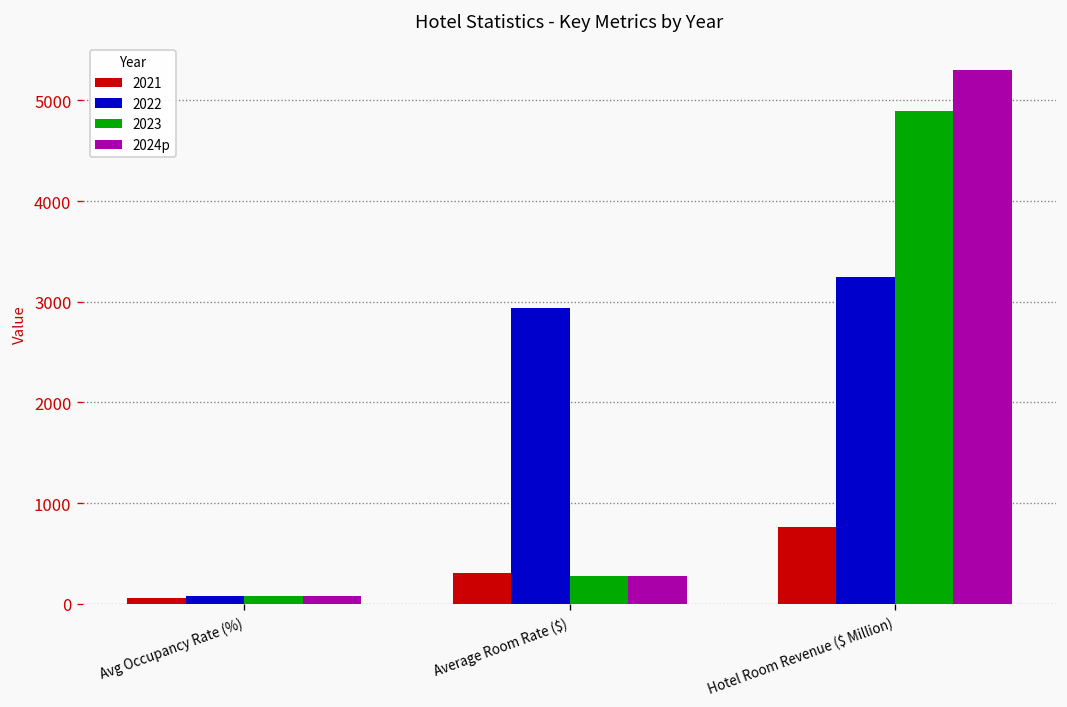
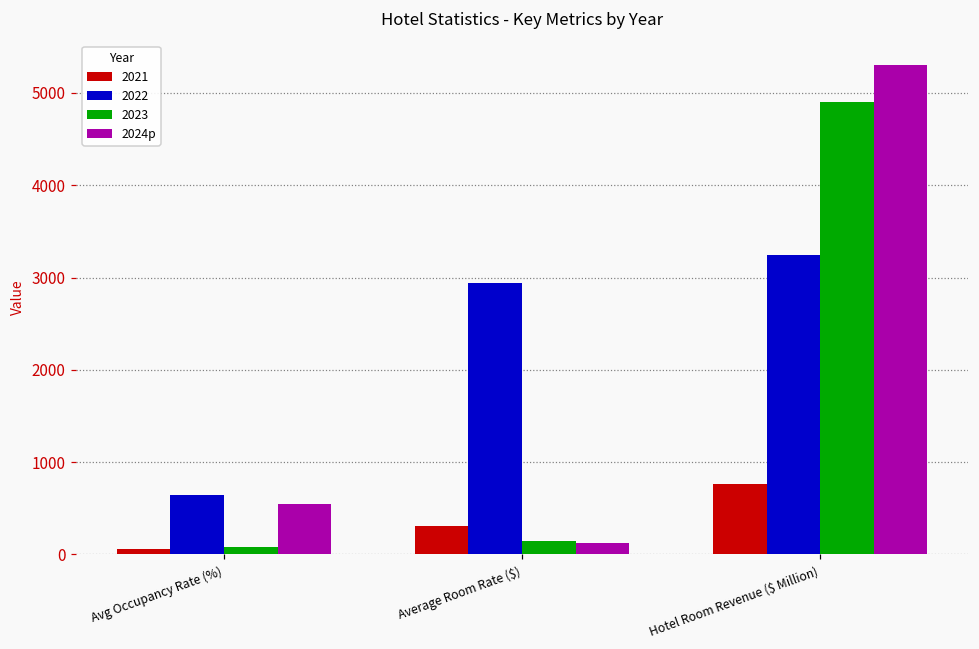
  {
    "2021": {
      "Avg Occupancy Rate (%)": 100,
      "Average Room Rate ($)": 300,
      "Hotel Room Revenue ($ Million)": 800
    },
    "2022": {
-     "Avg Occupancy Rate (%)": 100,
+     "Avg Occupancy Rate (%)": 600,
      "Average Room Rate ($)": 2900,
      "Hotel Room Revenue ($ Million)": 3200
    },
    "2023": {
      "Avg Occupancy Rate (%)": 100,
-     "Average Room Rate ($)": 300,
+     "Average Room Rate ($)": 100,
      "Hotel Room Revenue ($ Million)": 4900
    },
    "2024p": {
-     "Avg Occupancy Rate (%)": 100,
-     "Average Room Rate ($)": 300,
+     "Avg Occupancy Rate (%)": 500,
+     "Average Room Rate ($)": 100,
      "Hotel Room Revenue ($ Million)": 5300
    }
  }
